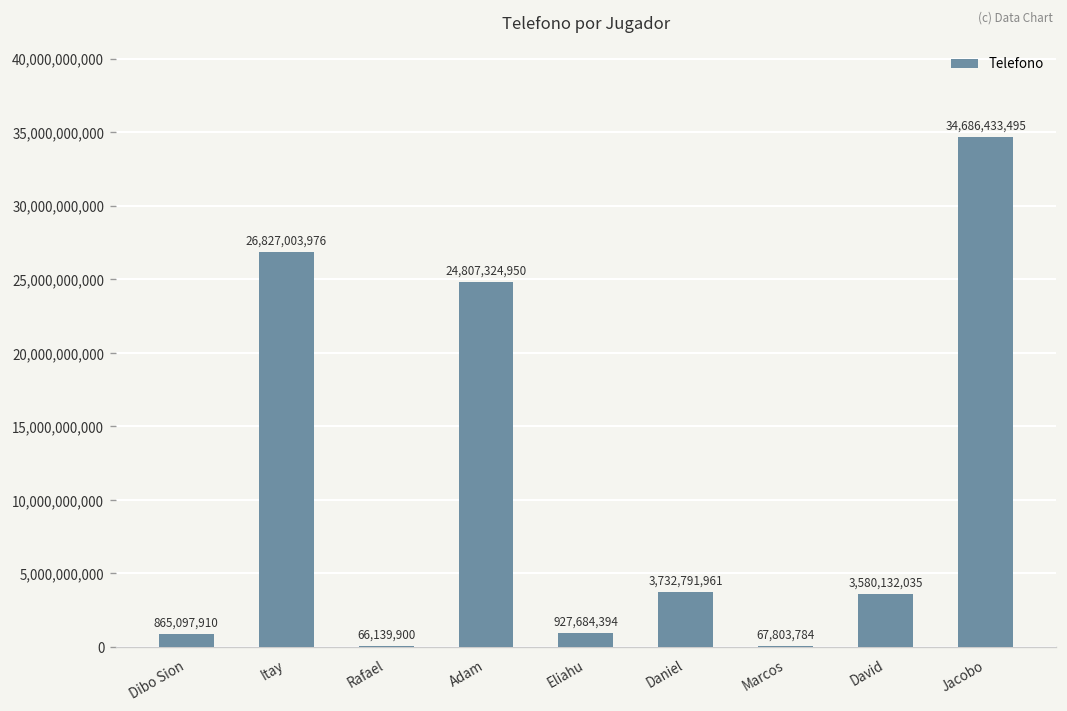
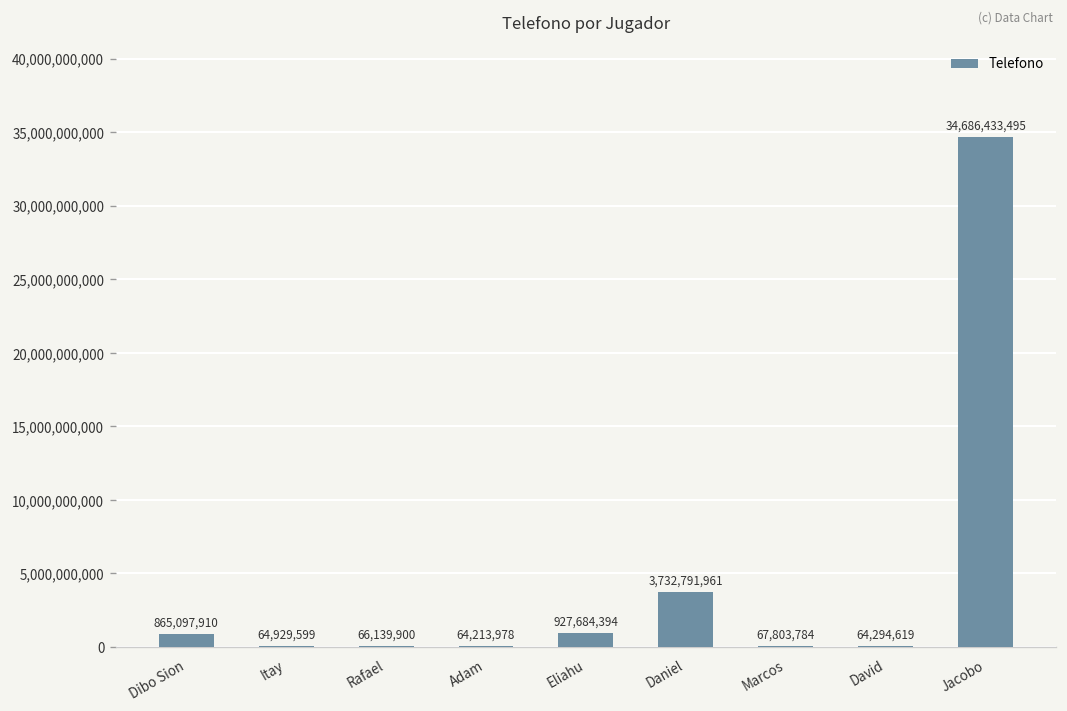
  {
    "Dibo Sion": "865,097,910",
-   "Itay": "26,827,003,976",
+   "Itay": "64,929,599",
    "Rafael": "66,139,900",
-   "Adam": "24,807,324,950",
+   "Adam": "64,213,978",
    "Eliahu": "927,684,394",
    "Daniel": "3,732,791,961",
    "Marcos": "67,803,784",
-   "David": "3,580,132,035",
+   "David": "64,294,619",
    "Jacobo": "34,686,433,495"
  }
